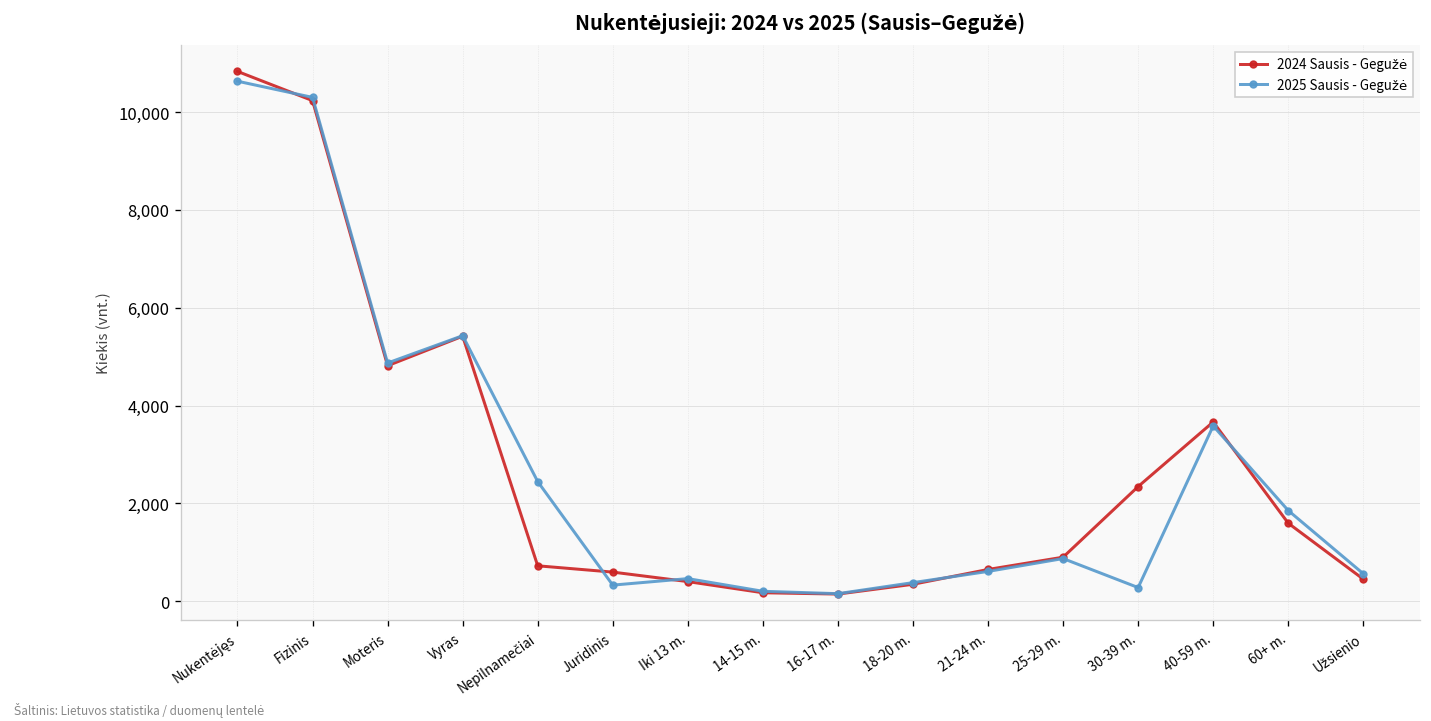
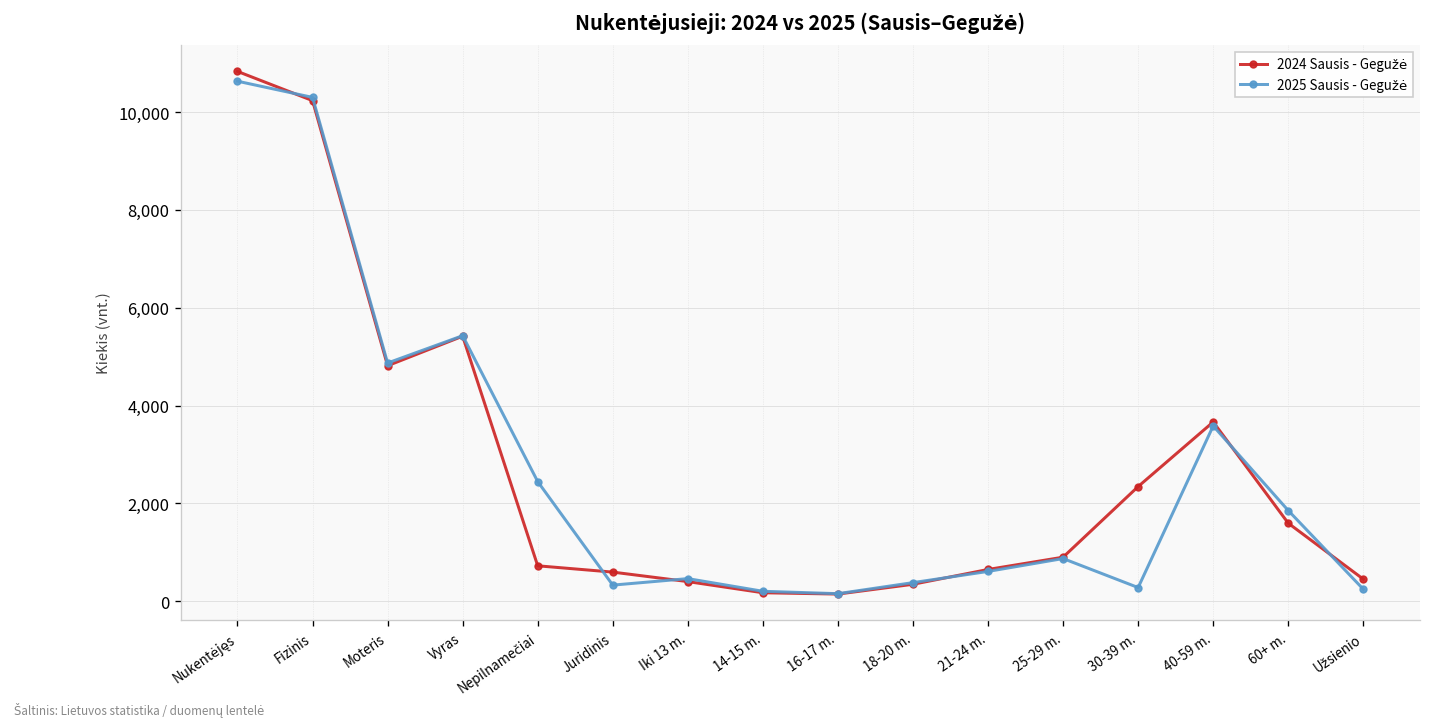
  {
    "2024 Sausis - Gegužė": {
      "Nukentėjęs": "10,800",
      "Fizinis": "10,200",
      "Nepilnamečiai": "700",
      "Juridinis": "600",
      "30-39 m.": "2,300",
      "40-59 m.": "3,700",
      "60+ m.": "1,600",
      "Užsienio": "500"
    },
    "2025 Sausis - Gegužė": {
      "Nukentėjęs": "10,600",
      "Fizinis": "10,300",
      "Nepilnamečiai": "2,400",
      "Juridinis": "300",
      "30-39 m.": "300",
      "40-59 m.": "3,600",
      "60+ m.": "1,900",
-     "Užsienio": "600"
+     "Užsienio": "200"
    }
  }
